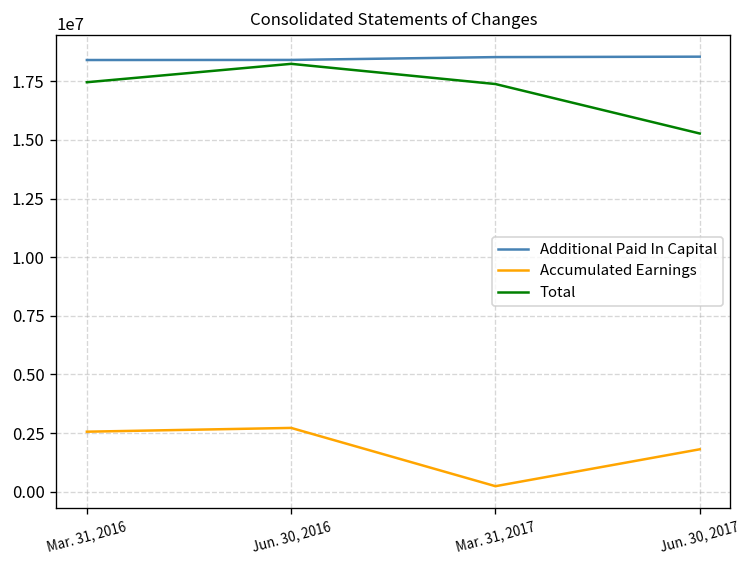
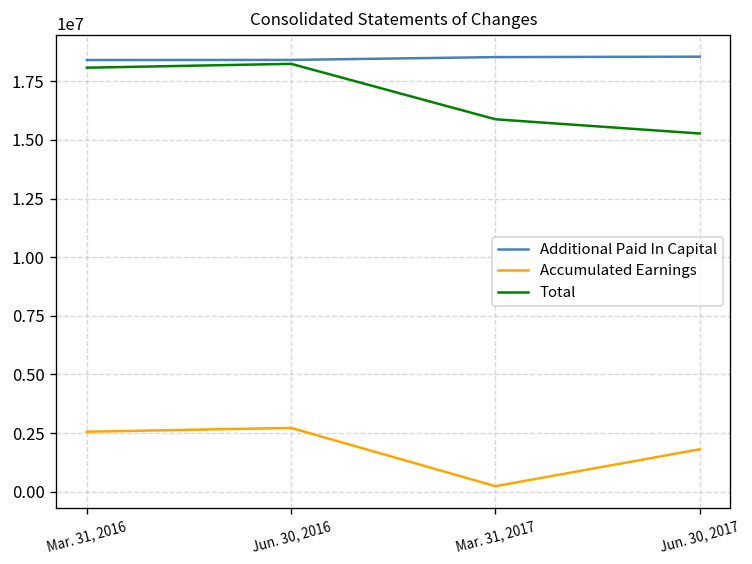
  {
    "Additional Paid In Capital": {
      "Mar. 31, 2016": 18400000,
      "Jun. 30, 2016": 18400000,
      "Mar. 31, 2017": 18500000,
      "Jun. 30, 2017": 18600000
    },
    "Accumulated Earnings": {
      "Mar. 31, 2016": 2600000,
      "Jun. 30, 2016": 2700000,
      "Mar. 31, 2017": 200000,
      "Jun. 30, 2017": 1800000
    },
    "Total": {
-     "Mar. 31, 2016": 17500000,
+     "Mar. 31, 2016": 18100000,
      "Jun. 30, 2016": 18200000,
-     "Mar. 31, 2017": 17400000,
+     "Mar. 31, 2017": 15900000,
      "Jun. 30, 2017": 15300000
    }
  }
